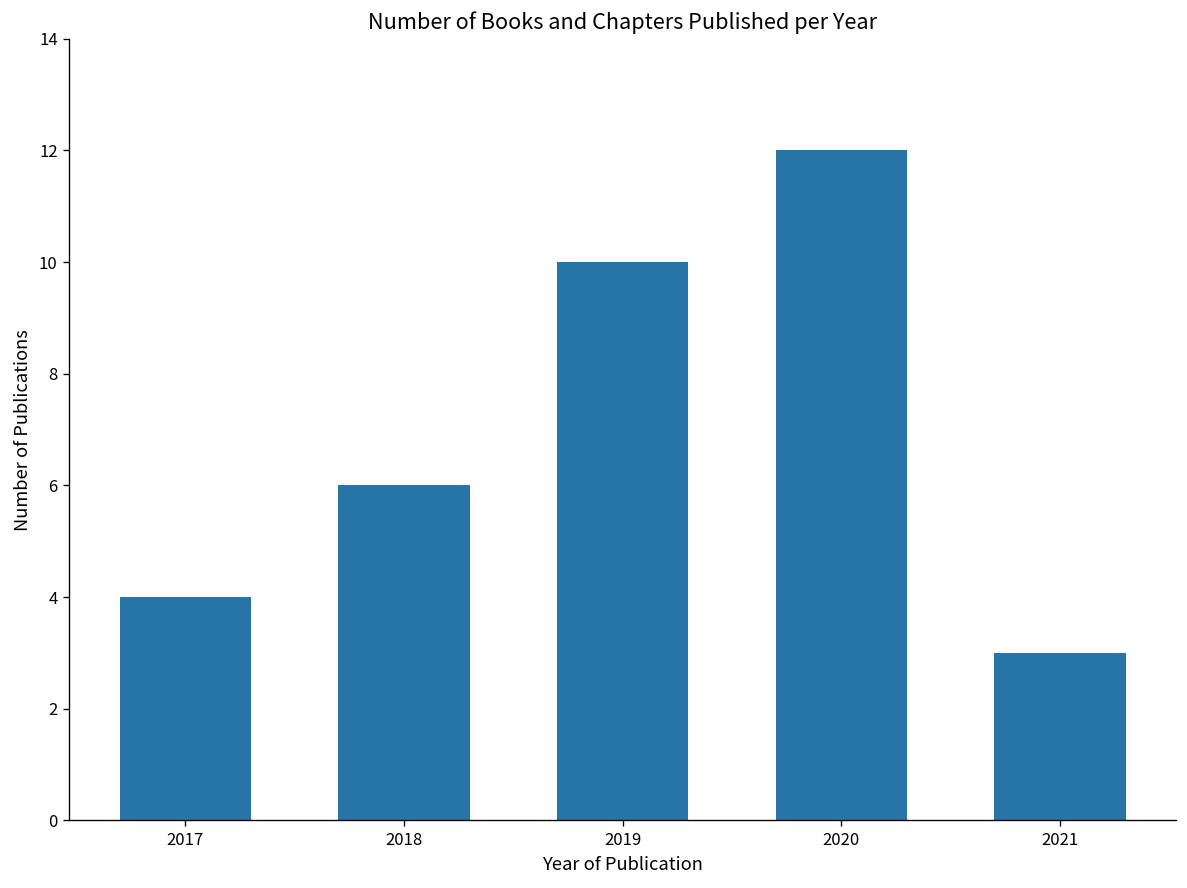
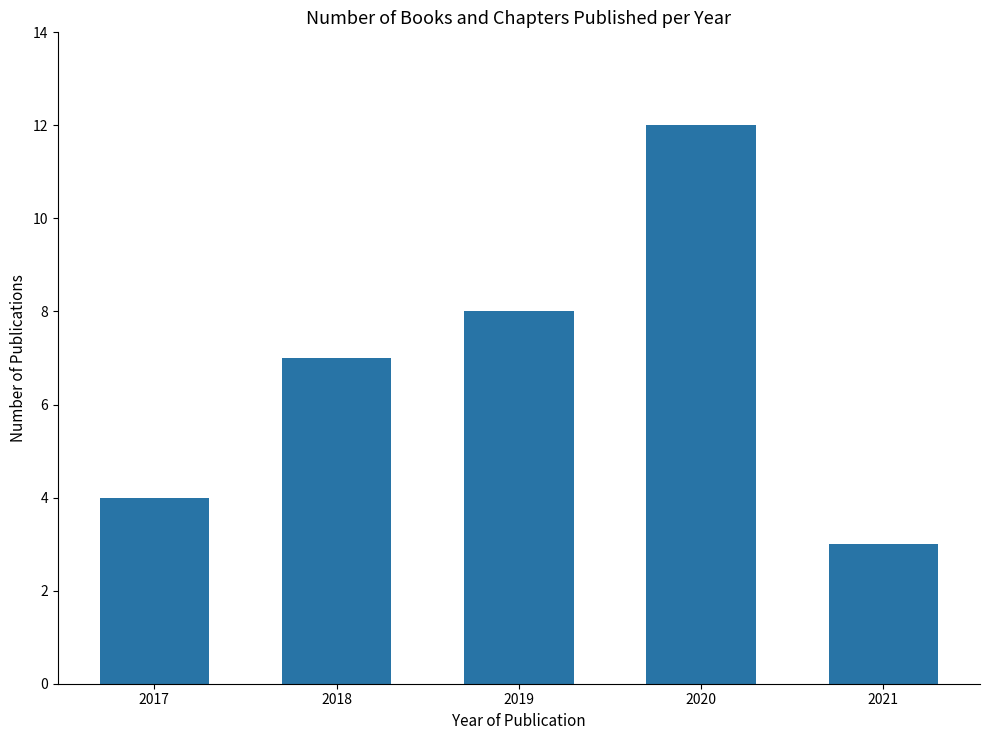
  {
    "2017": 4,
-   "2018": 6,
-   "2019": 10,
+   "2018": 7,
+   "2019": 8,
    "2020": 12,
    "2021": 3
  }
